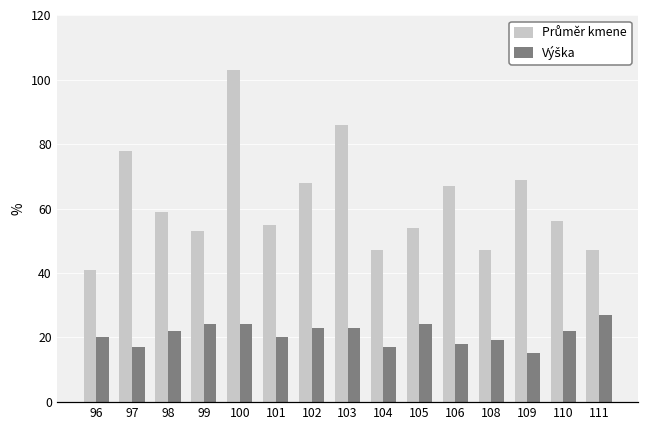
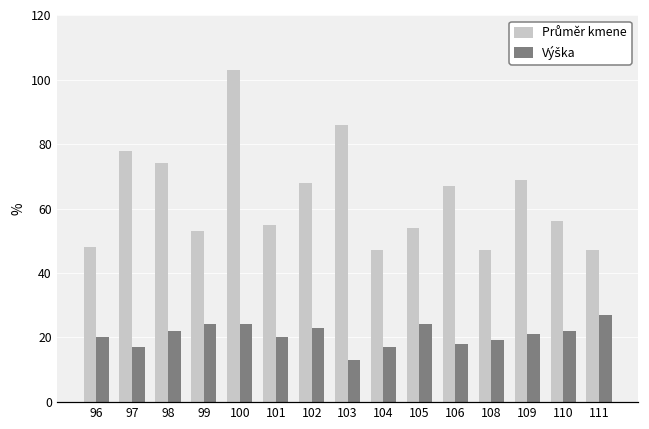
  {
    "Průměr kmene": {
-     "96": 41,
+     "96": 48,
      "97": 78,
-     "98": 59,
+     "98": 74,
      "99": 53,
      "100": 103,
      "101": 55,
      "102": 68,
      "103": 86,
      "104": 47,
      "105": 54,
      "106": 67,
      "108": 47,
      "109": 69,
      "110": 56,
      "111": 47
    },
    "Výška": {
      "96": 20,
      "97": 17,
      "98": 22,
      "99": 24,
      "100": 24,
      "101": 20,
      "102": 23,
-     "103": 23,
+     "103": 13,
      "104": 17,
      "105": 24,
      "106": 18,
      "108": 19,
-     "109": 15,
+     "109": 21,
      "110": 22,
      "111": 27
    }
  }
